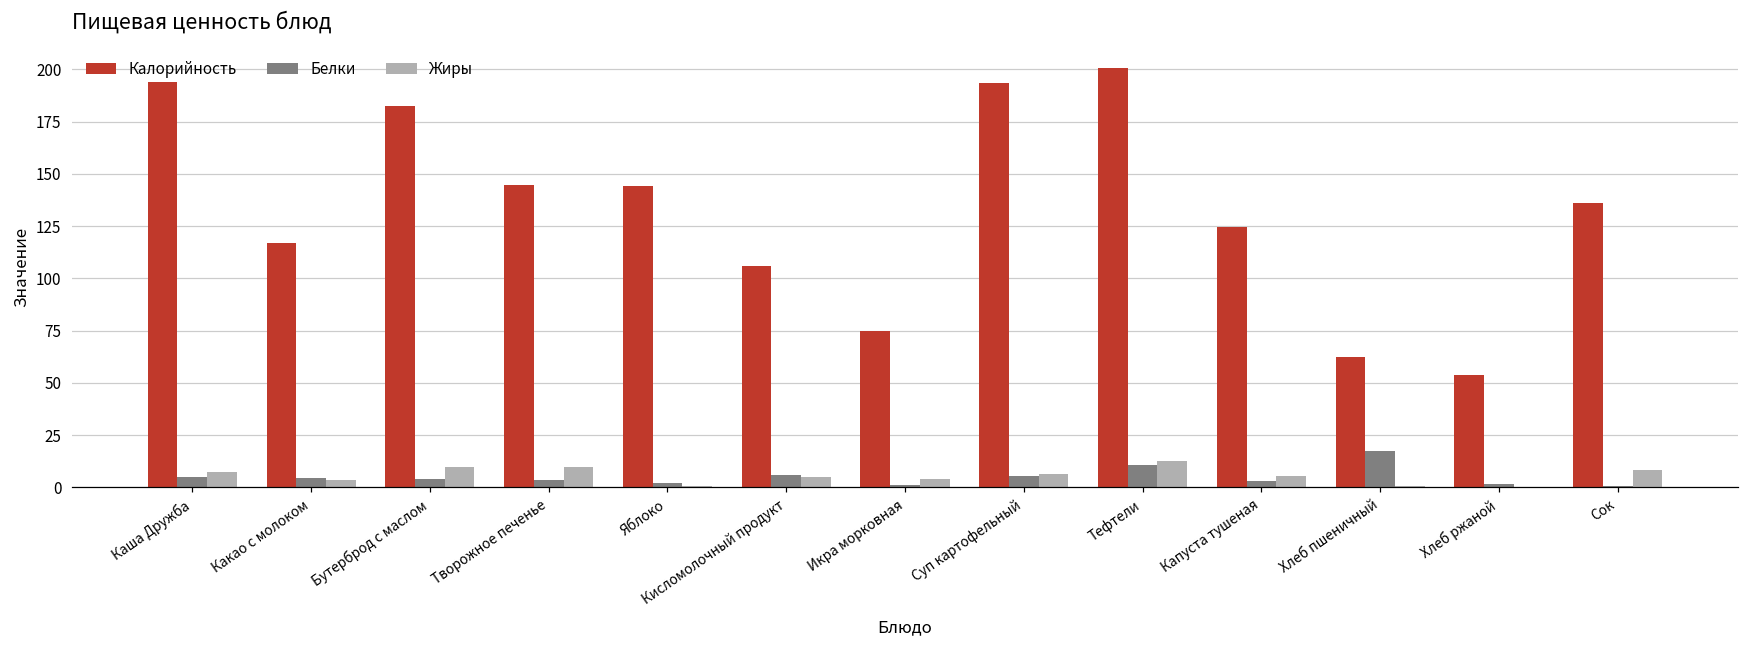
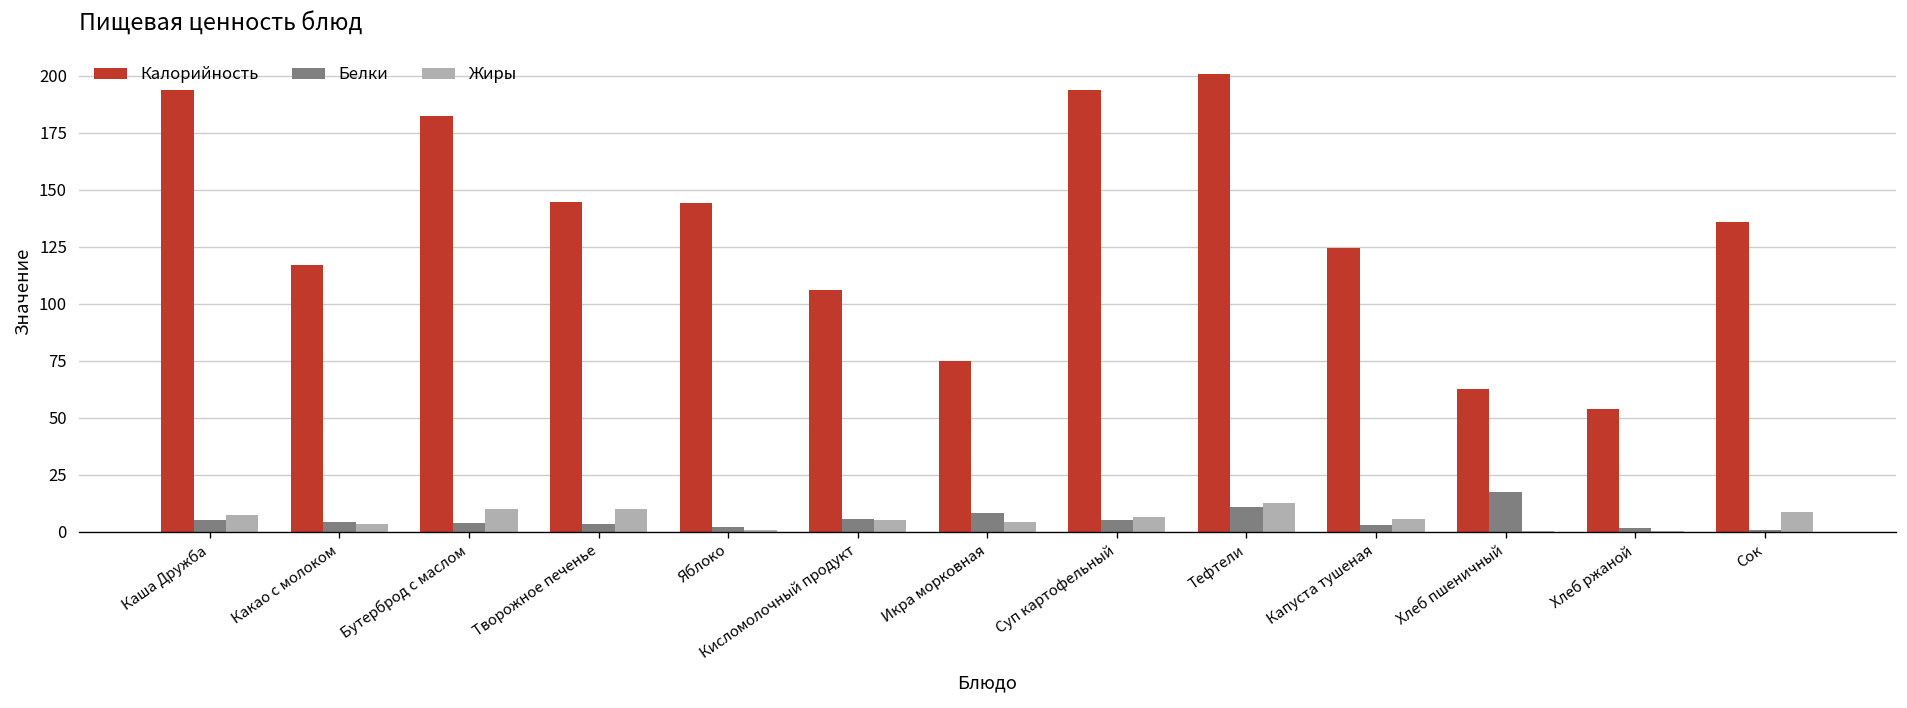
  {
    "Калорийность": {
      "Каша Дружба": 194,
      "Какао с молоком": 117,
      "Бутерброд с маслом": 182,
      "Творожное печенье": 145,
      "Яблоко": 144,
      "Кисломолочный продукт": 106,
      "Икра морковная": 75,
      "Суп картофельный": 194,
      "Тефтели": 201,
      "Капуста тушеная": 125,
      "Хлеб пшеничный": 62,
      "Хлеб ржаной": 54,
      "Сок": 136
    },
    "Белки": {
      "Каша Дружба": 5,
      "Какао с молоком": 4,
      "Бутерброд с маслом": 4,
      "Творожное печенье": 4,
      "Яблоко": 2,
      "Кисломолочный продукт": 6,
-     "Икра морковная": 1,
+     "Икра морковная": 8,
      "Суп картофельный": 5,
      "Тефтели": 11,
      "Капуста тушеная": 3,
      "Хлеб пшеничный": 17,
      "Хлеб ржаной": 1
    },
    "Жиры": {
      "Каша Дружба": 7,
      "Какао с молоком": 4,
      "Бутерброд с маслом": 10,
      "Творожное печенье": 10,
      "Кисломолочный продукт": 5,
      "Икра морковная": 4,
      "Суп картофельный": 6,
      "Тефтели": 13,
      "Капуста тушеная": 5,
      "Сок": 9
    }
  }
